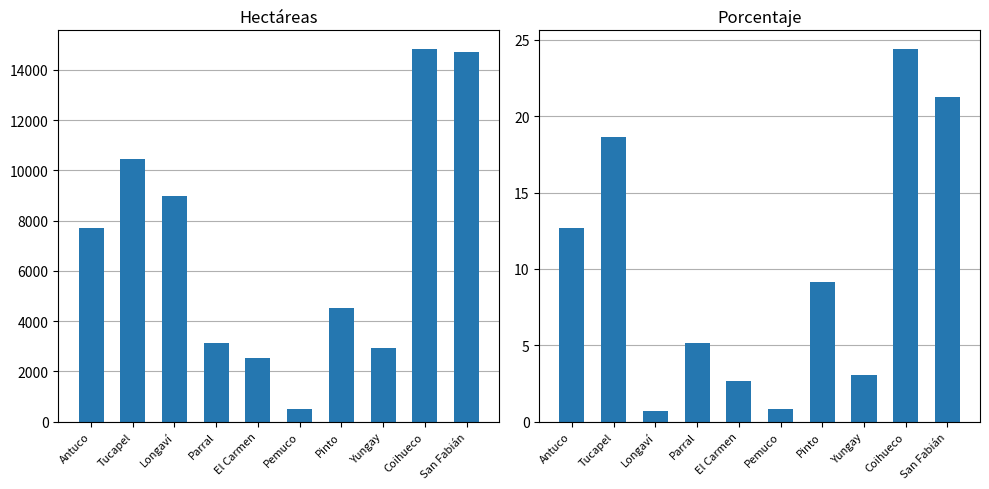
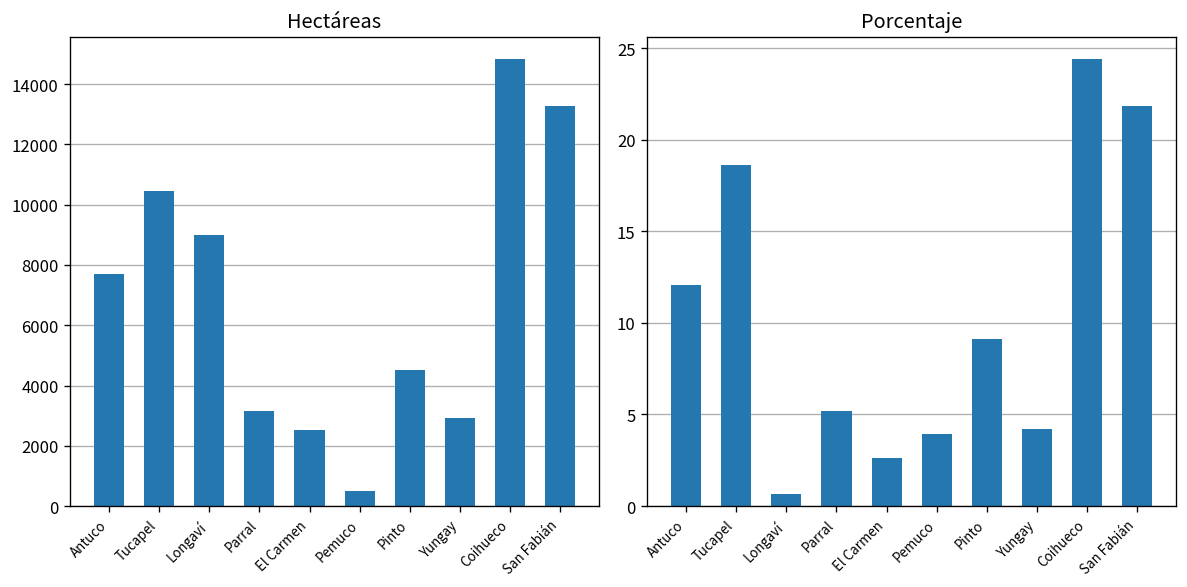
  {
    "Hectáreas": {
      "Antuco": 7700,
      "Tucapel": 10400,
      "Longaví": 9000,
      "Parral": 3100,
      "El Carmen": 2500,
      "Pemuco": 500,
      "Pinto": 4500,
      "Yungay": 2900,
      "Coihueco": 14800,
-     "San Fabián": 14700
+     "San Fabián": 13300
    },
    "Porcentaje": {
-     "Antuco": 12.7,
+     "Antuco": 12.1,
      "Tucapel": 18.6,
      "Longaví": 0.7,
      "Parral": 5.2,
      "El Carmen": 2.6,
-     "Pemuco": 0.8,
+     "Pemuco": 4.0,
      "Pinto": 9.1,
-     "Yungay": 3.1,
+     "Yungay": 4.2,
      "Coihueco": 24.4,
-     "San Fabián": 21.3
+     "San Fabián": 21.9
    }
  }
